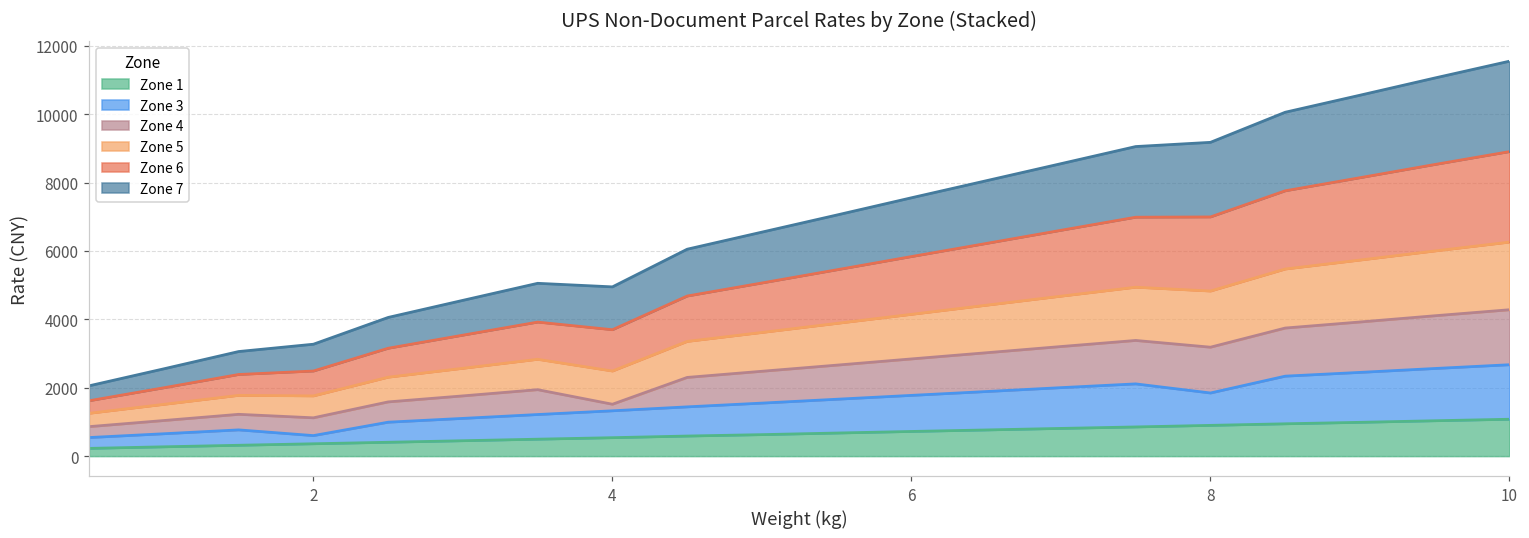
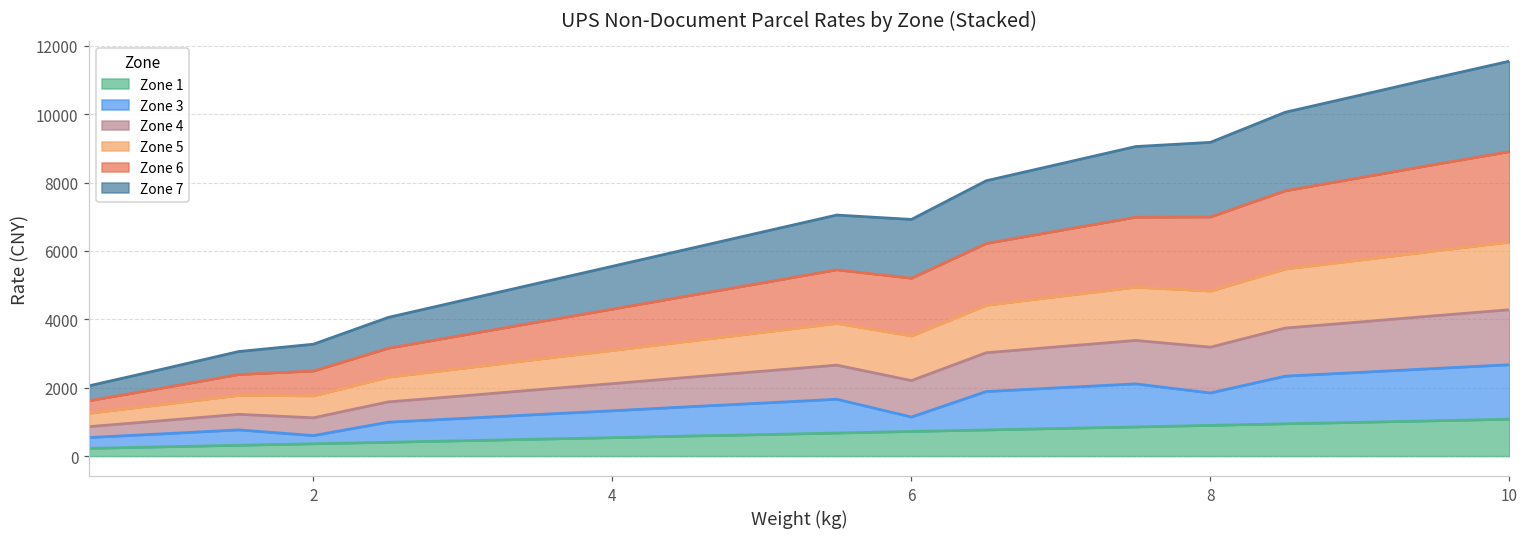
  {
    "Zone 1": {
      "2": 400,
      "4": 500,
      "6": 700,
      "8": 900,
      "10": 1100
    },
    "Zone 3": {
      "2": 200,
      "4": 800,
-     "6": 1100,
+     "6": 400,
      "8": 900,
      "10": 1600
    },
    "Zone 4": {
      "2": 500,
-     "4": 200,
+     "4": 800,
      "6": 1100,
      "8": 1300,
      "10": 1600
    },
    "Zone 7": {
      "2": 800,
      "4": 1300,
      "6": 1700,
      "8": 2200,
      "10": 2600
    }
  }
